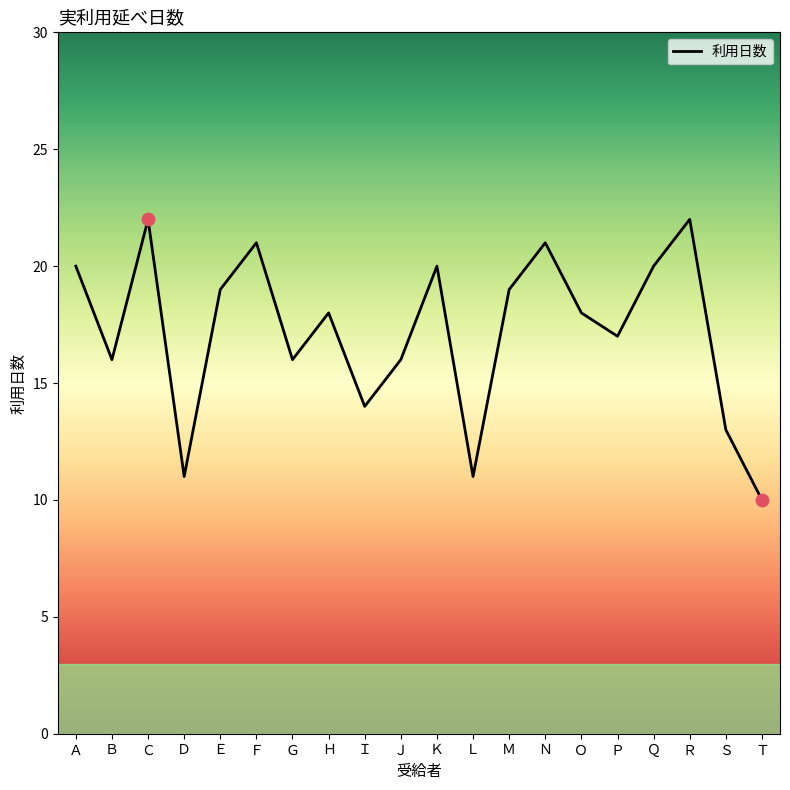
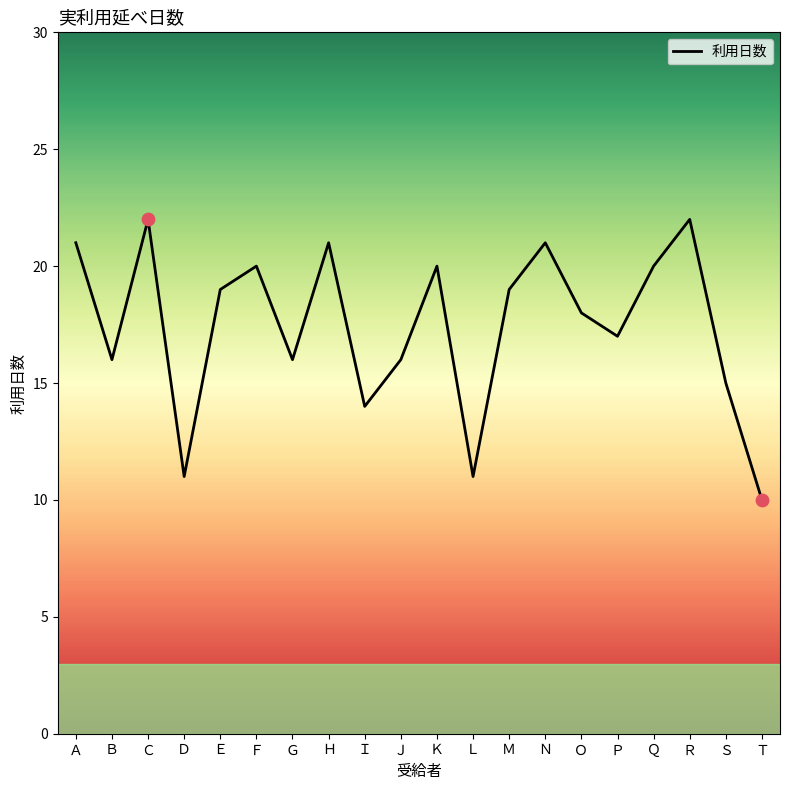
  {
    "利用日数": {
-     "Ａ": 20,
+     "Ａ": 21,
      "Ｂ": 16,
      "Ｄ": 11,
      "Ｅ": 19,
-     "Ｆ": 21,
+     "Ｆ": 20,
      "Ｇ": 16,
-     "Ｈ": 18,
+     "Ｈ": 21,
      "Ｉ": 14,
      "Ｊ": 16,
      "Ｋ": 20,
      "Ｌ": 11,
      "Ｍ": 19,
      "Ｎ": 21,
      "Ｏ": 18,
      "Ｐ": 17,
      "Ｑ": 20,
      "Ｒ": 22,
-     "Ｓ": 13
+     "Ｓ": 15
    }
  }
